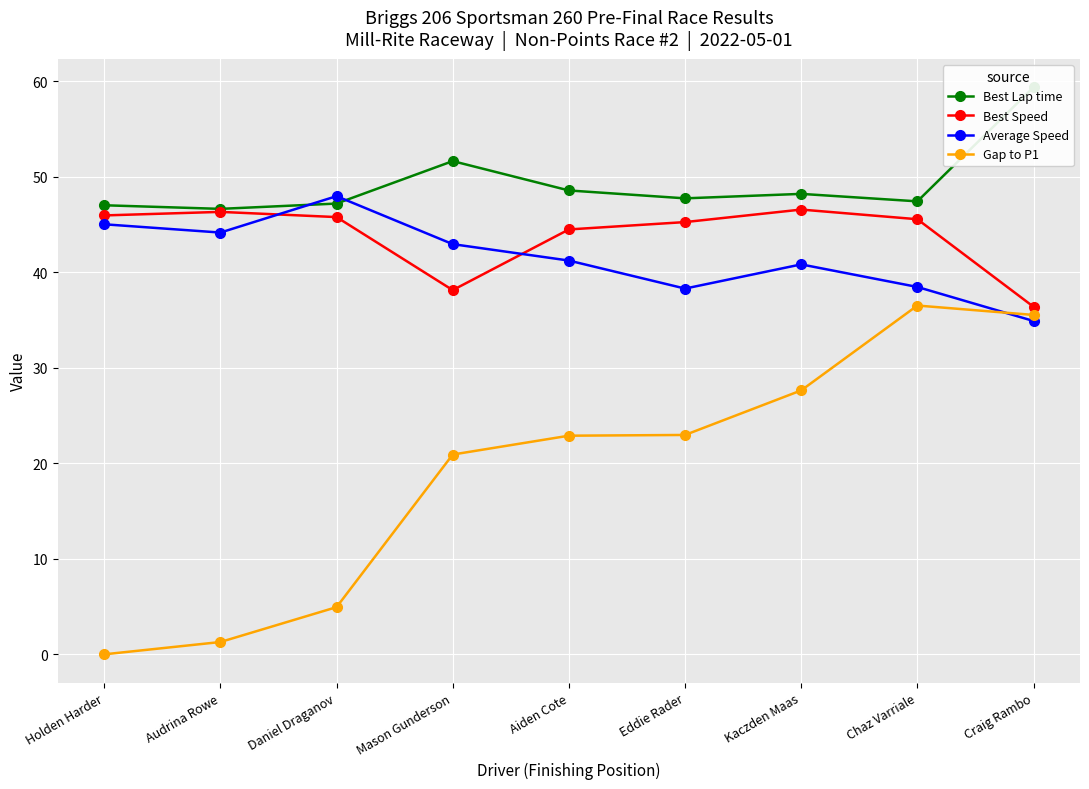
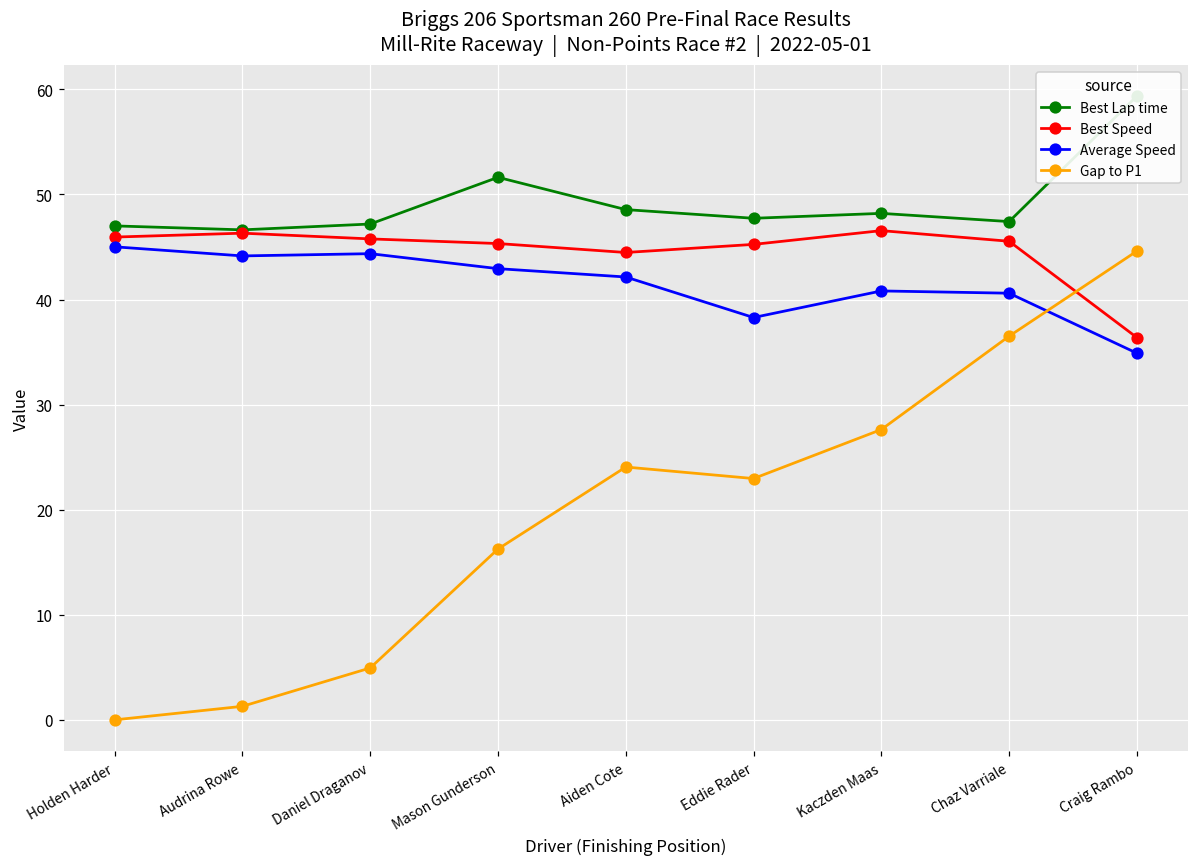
  {
    "Best Lap time": {
      "Holden Harder": 47,
      "Audrina Rowe": 47,
      "Daniel Draganov": 47,
      "Mason Gunderson": 52,
      "Aiden Cote": 49,
      "Eddie Rader": 48,
      "Kaczden Maas": 48,
      "Chaz Varriale": 47
    },
    "Best Speed": {
      "Holden Harder": 46,
      "Audrina Rowe": 46,
      "Daniel Draganov": 46,
-     "Mason Gunderson": 38,
+     "Mason Gunderson": 45,
      "Aiden Cote": 44,
      "Eddie Rader": 45,
      "Kaczden Maas": 47,
      "Chaz Varriale": 46,
      "Craig Rambo": 36
    },
    "Average Speed": {
      "Holden Harder": 45,
      "Audrina Rowe": 44,
-     "Daniel Draganov": 48,
+     "Daniel Draganov": 44,
      "Mason Gunderson": 43,
-     "Aiden Cote": 41,
+     "Aiden Cote": 42,
      "Eddie Rader": 38,
      "Kaczden Maas": 41,
-     "Chaz Varriale": 38,
+     "Chaz Varriale": 41,
      "Craig Rambo": 35
    },
    "Gap to P1": {
      "Holden Harder": 0,
      "Audrina Rowe": 1,
      "Daniel Draganov": 5,
-     "Mason Gunderson": 21,
-     "Aiden Cote": 23,
+     "Mason Gunderson": 16,
+     "Aiden Cote": 24,
      "Eddie Rader": 23,
      "Kaczden Maas": 28,
      "Chaz Varriale": 37,
-     "Craig Rambo": 36
+     "Craig Rambo": 45
    }
  }
